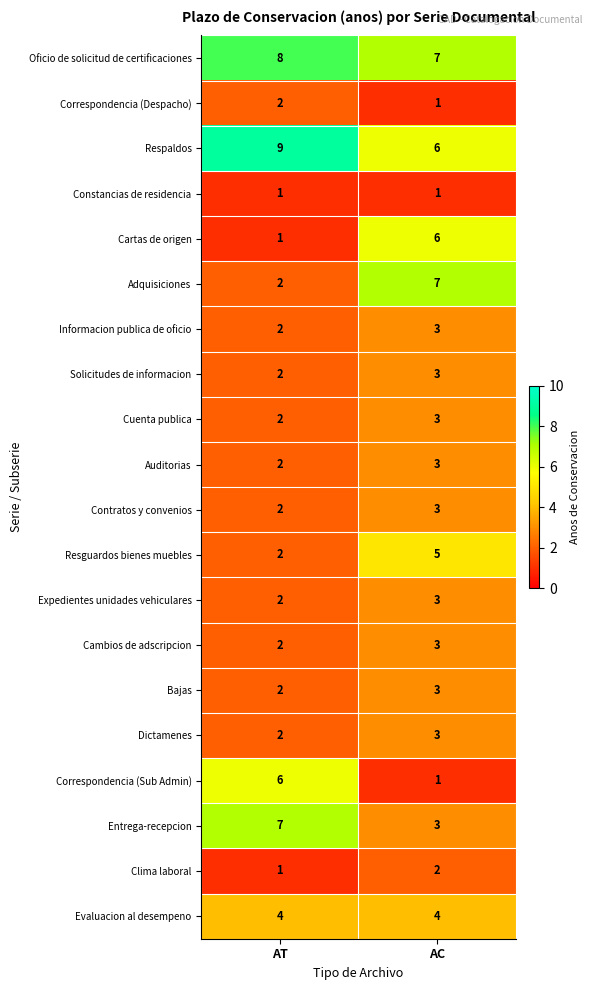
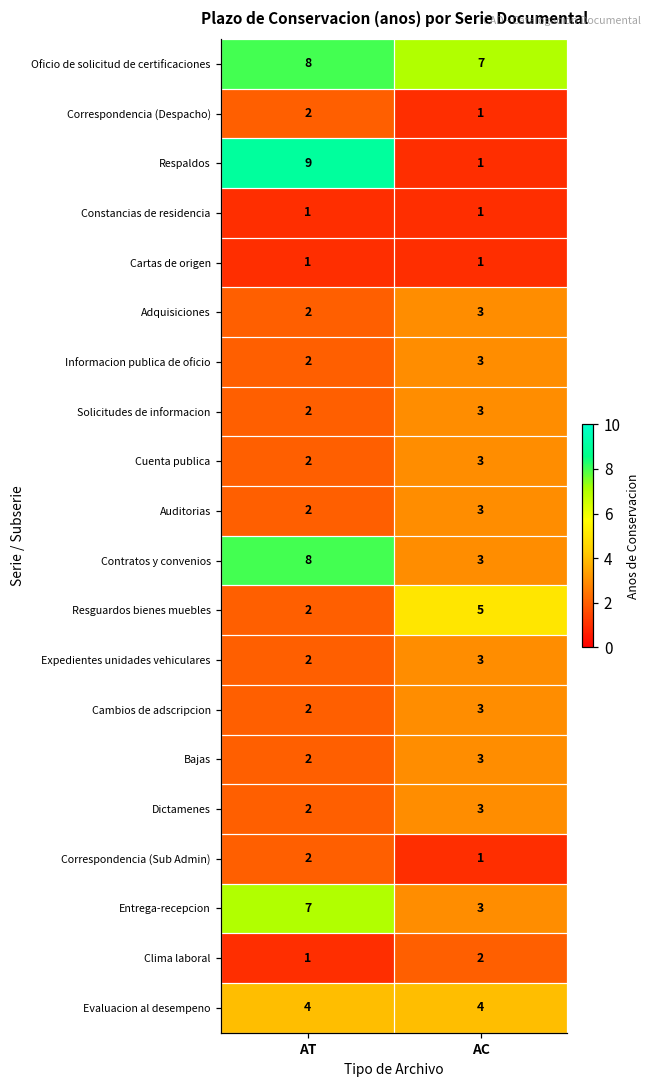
  {
    "Oficio de solicitud de certificaciones": {
      "AT": 8,
      "AC": 7
    },
    "Correspondencia (Despacho)": {
      "AT": 2,
      "AC": 1
    },
    "Respaldos": {
      "AT": 9,
-     "AC": 6
+     "AC": 1
    },
    "Constancias de residencia": {
      "AT": 1,
      "AC": 1
    },
    "Cartas de origen": {
      "AT": 1,
-     "AC": 6
+     "AC": 1
    },
    "Adquisiciones": {
      "AT": 2,
-     "AC": 7
+     "AC": 3
    },
    "Informacion publica de oficio": {
      "AT": 2,
      "AC": 3
    },
    "Solicitudes de informacion": {
      "AT": 2,
      "AC": 3
    },
    "Cuenta publica": {
      "AT": 2,
      "AC": 3
    },
    "Auditorias": {
      "AT": 2,
      "AC": 3
    },
    "Contratos y convenios": {
-     "AT": 2,
+     "AT": 8,
      "AC": 3
    },
    "Resguardos bienes muebles": {
      "AT": 2,
      "AC": 5
    },
    "Expedientes unidades vehiculares": {
      "AT": 2,
      "AC": 3
    },
    "Cambios de adscripcion": {
      "AT": 2,
      "AC": 3
    },
    "Bajas": {
      "AT": 2,
      "AC": 3
    },
    "Dictamenes": {
      "AT": 2,
      "AC": 3
    },
    "Correspondencia (Sub Admin)": {
-     "AT": 6,
+     "AT": 2,
      "AC": 1
    },
    "Entrega-recepcion": {
      "AT": 7,
      "AC": 3
    },
    "Clima laboral": {
      "AT": 1,
      "AC": 2
    },
    "Evaluacion al desempeno": {
      "AT": 4,
      "AC": 4
    }
  }
